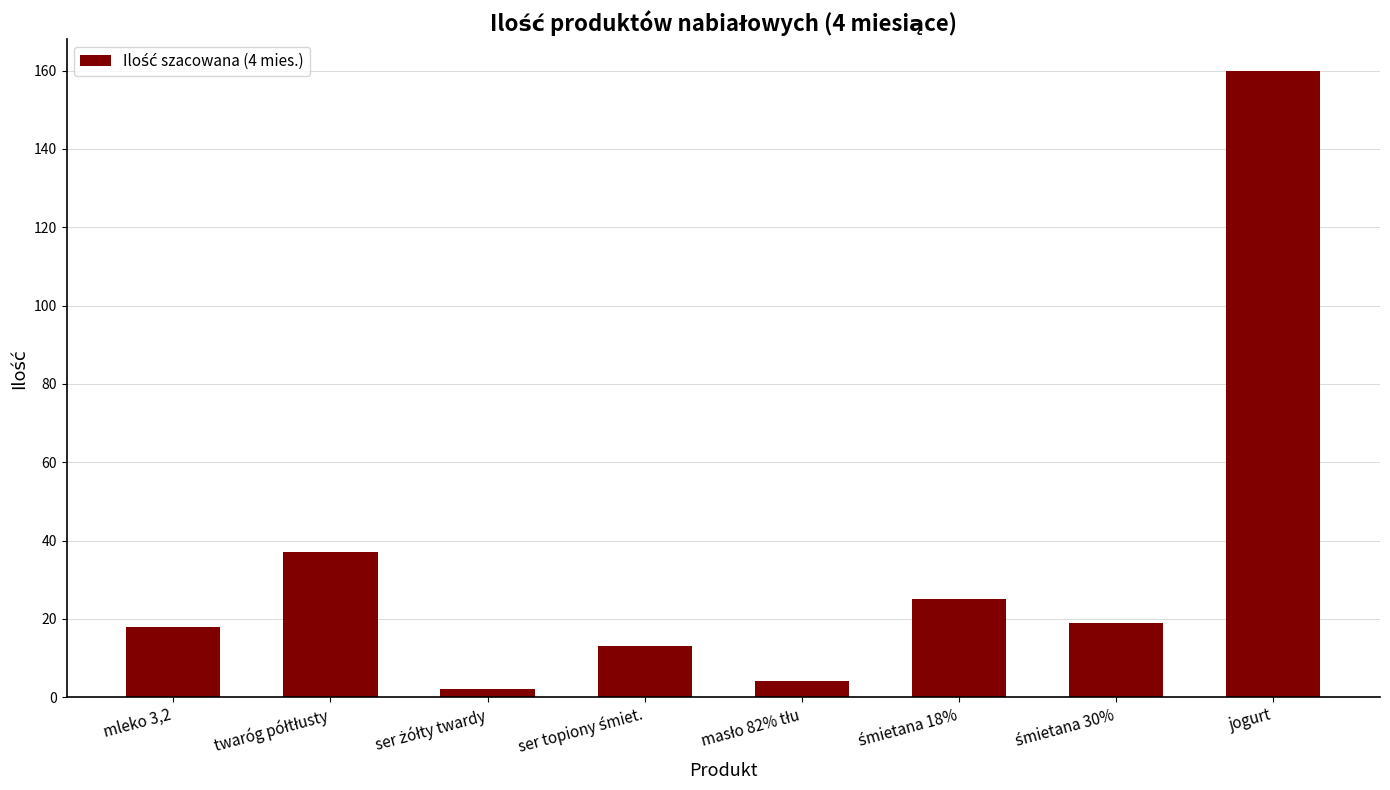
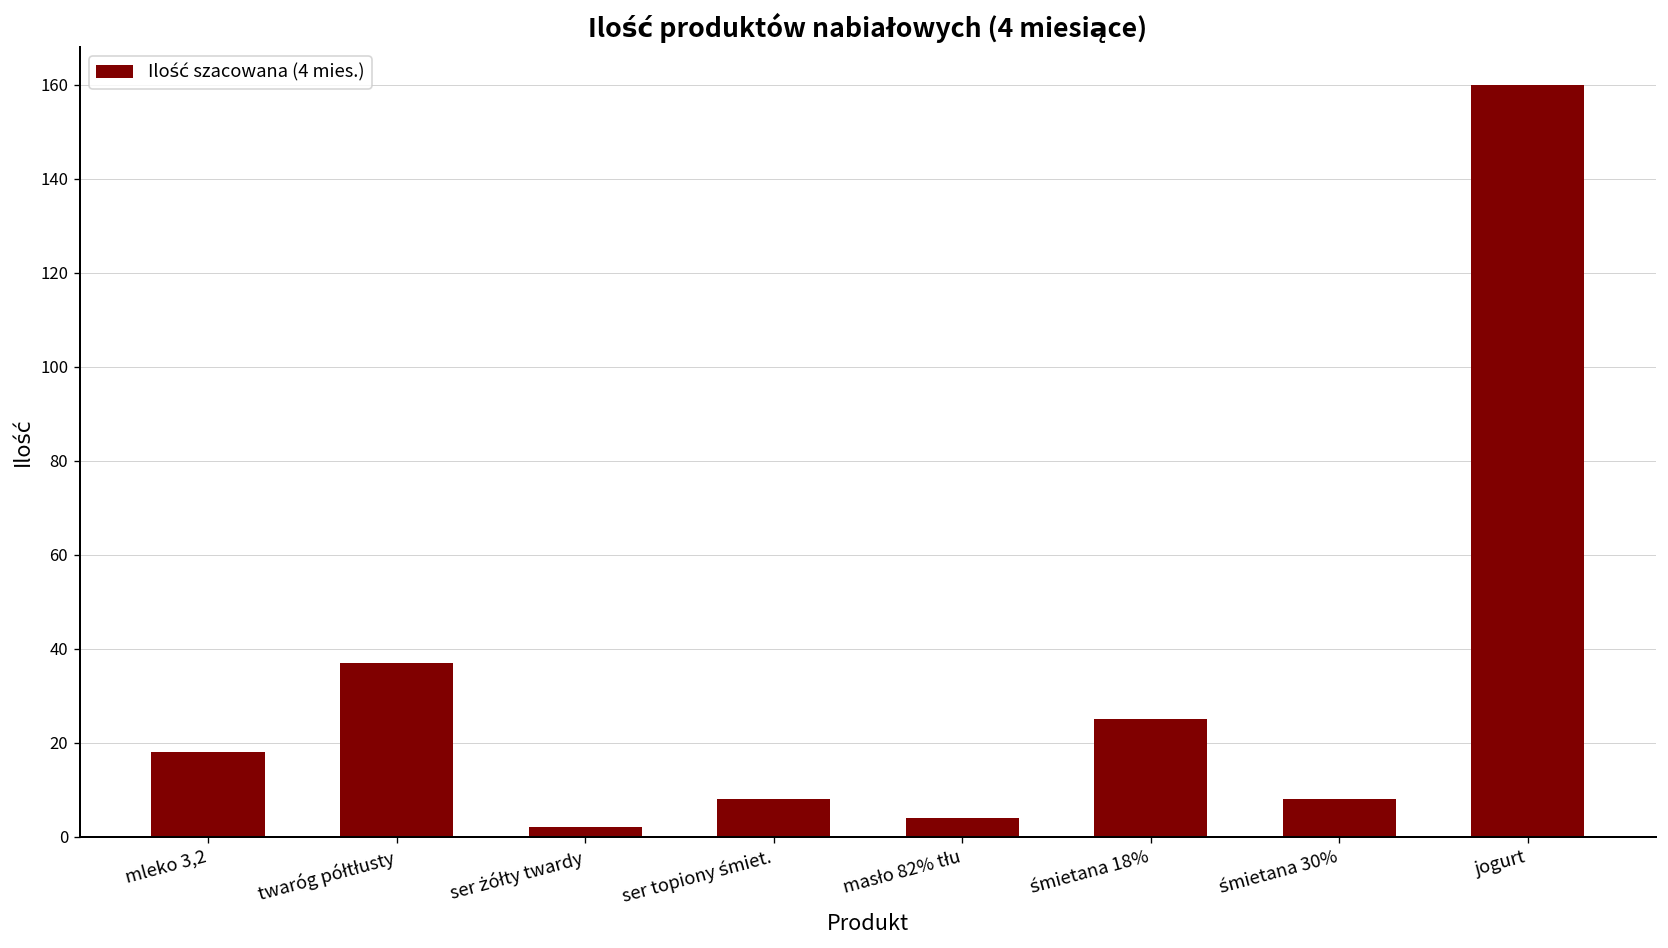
  {
    "mleko 3,2": 18,
    "twaróg półtłusty": 37,
    "ser żółty twardy": 2,
-   "ser topiony śmiet.": 13,
+   "ser topiony śmiet.": 8,
    "masło 82% tłu": 4,
    "śmietana 18%": 25,
-   "śmietana 30%": 19,
+   "śmietana 30%": 8,
    "jogurt": 160
  }
